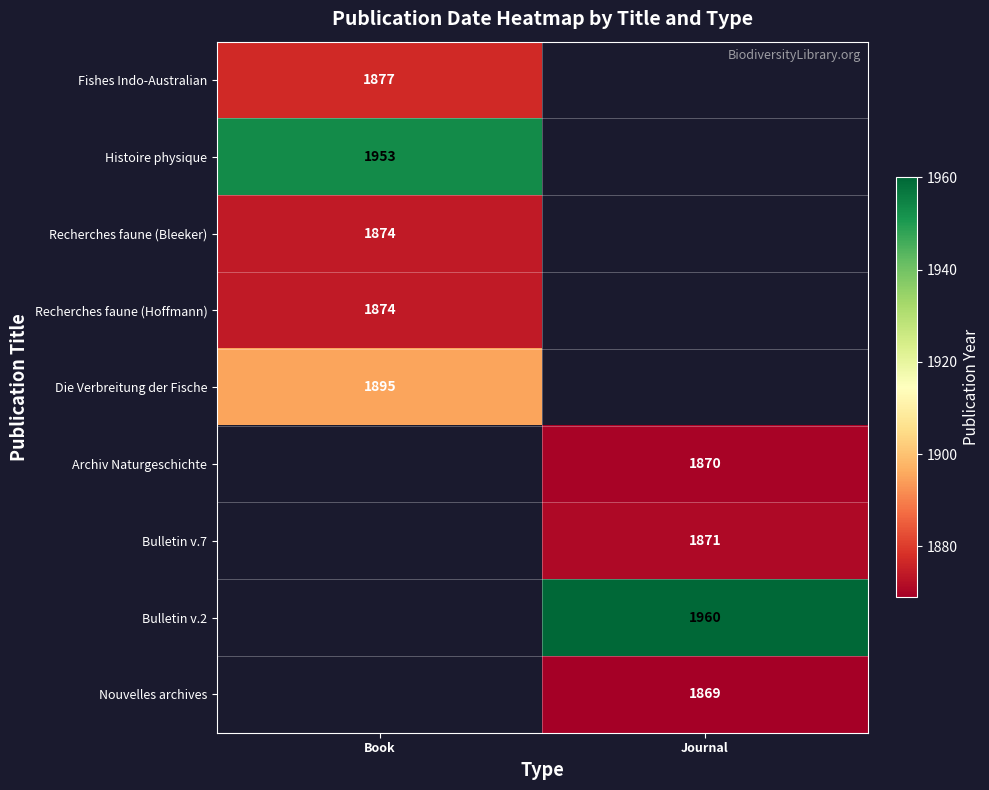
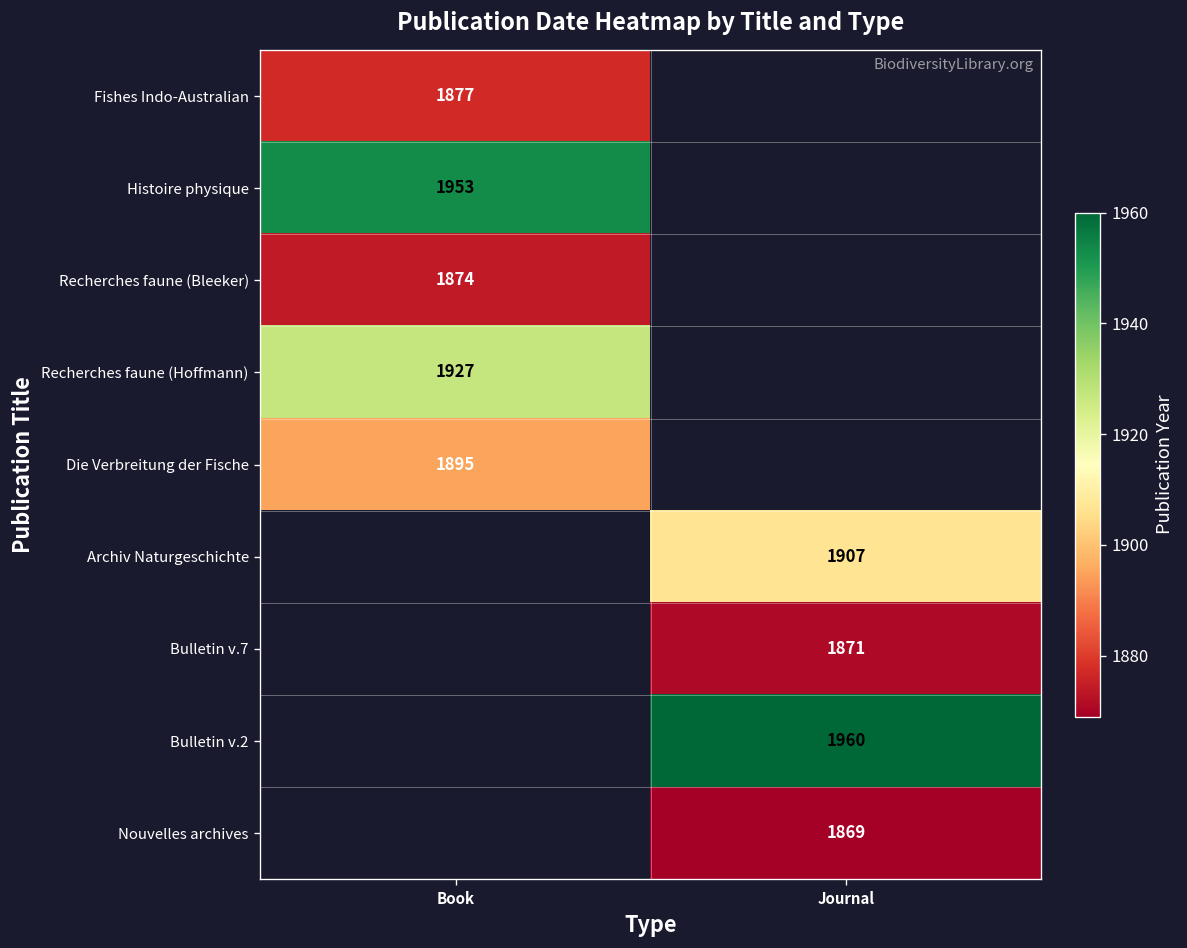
  {
    "Fishes Indo-Australian": {
      "Book": 1877
    },
    "Histoire physique": {
      "Book": 1953
    },
    "Recherches faune (Bleeker)": {
      "Book": 1874
    },
    "Recherches faune (Hoffmann)": {
-     "Book": 1874
+     "Book": 1927
    },
    "Die Verbreitung der Fische": {
      "Book": 1895
    },
    "Archiv Naturgeschichte": {
-     "Journal": 1870
+     "Journal": 1907
    },
    "Bulletin v.7": {
      "Journal": 1871
    },
    "Bulletin v.2": {
      "Journal": 1960
    },
    "Nouvelles archives": {
      "Journal": 1869
    }
  }
